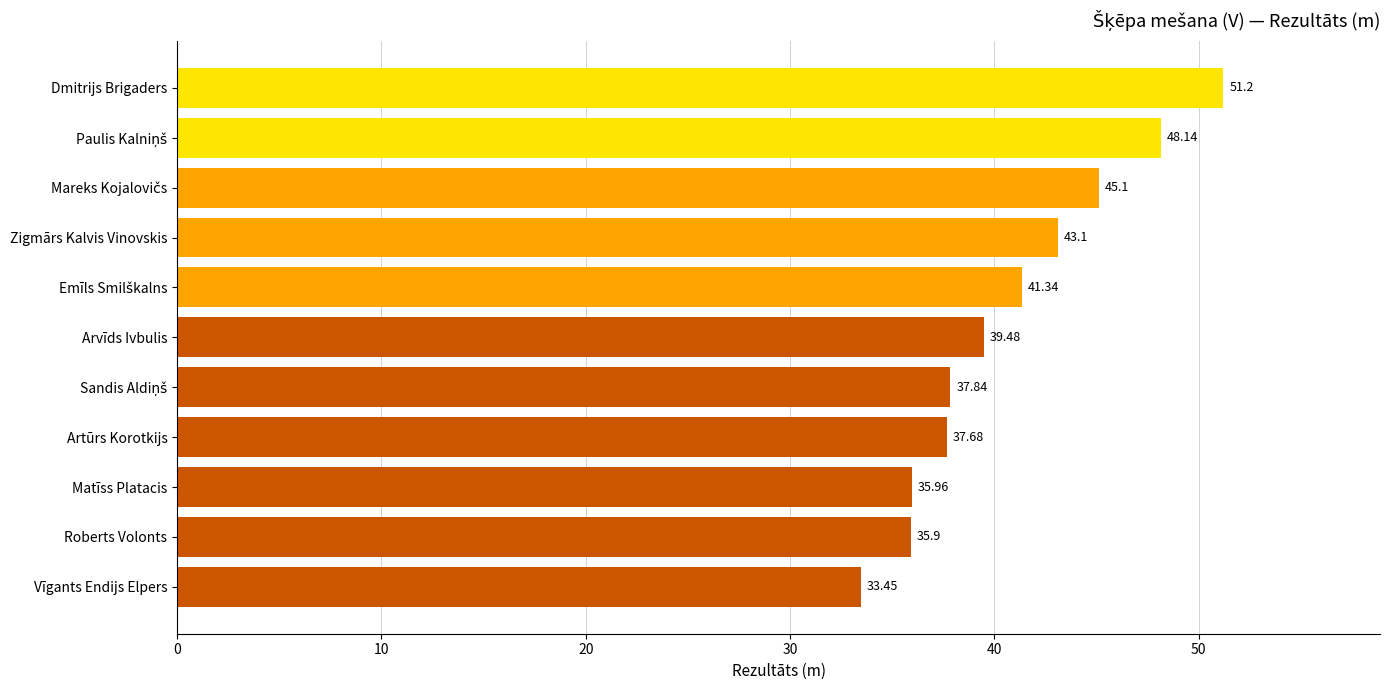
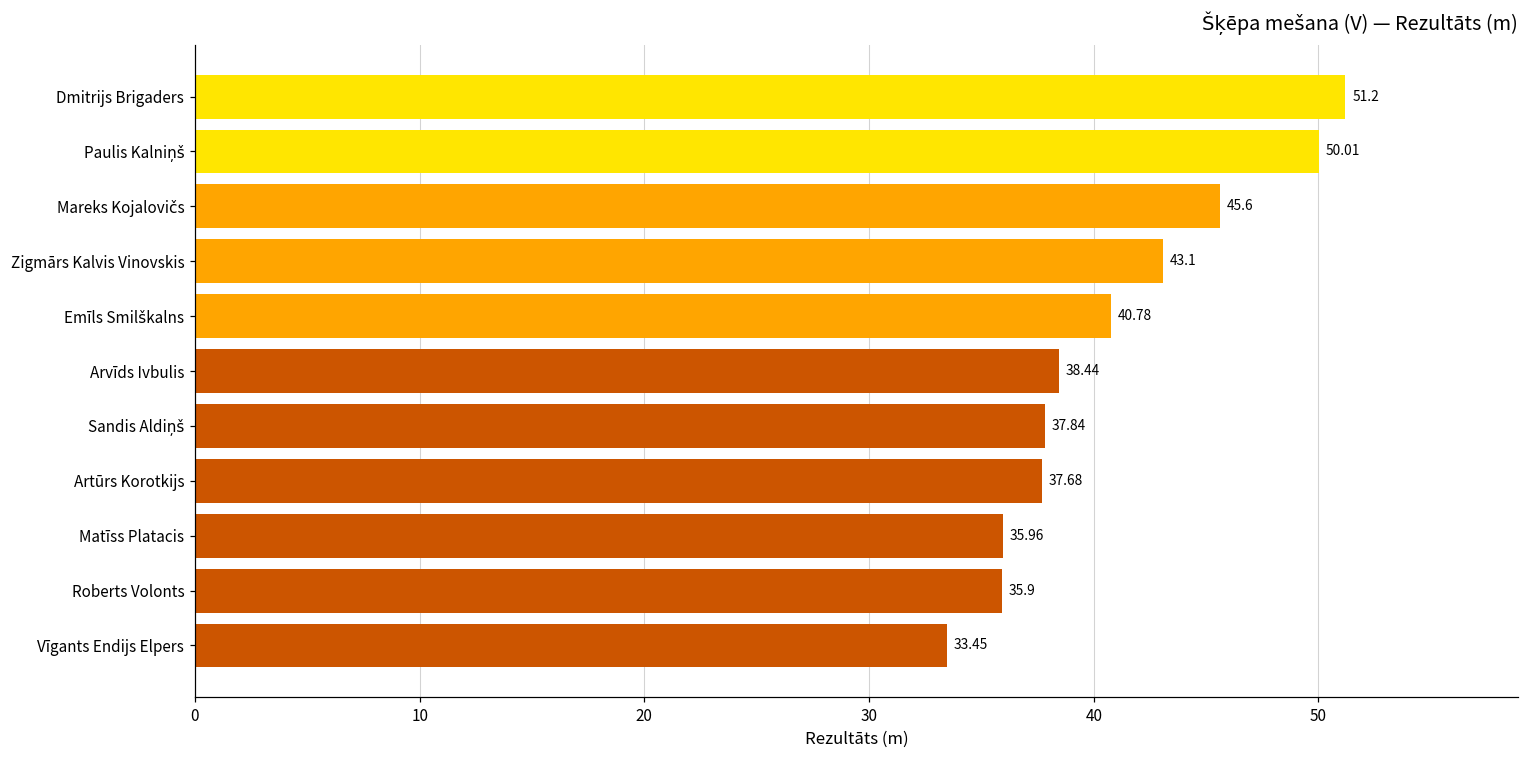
  {
    "Dmitrijs Brigaders": 51.2,
-   "Paulis Kalniņš": 48.14,
-   "Mareks Kojalovičs": 45.1,
+   "Paulis Kalniņš": 50.01,
+   "Mareks Kojalovičs": 45.6,
    "Zigmārs Kalvis Vinovskis": 43.1,
-   "Emīls Smilškalns": 41.34,
-   "Arvīds Ivbulis": 39.48,
+   "Emīls Smilškalns": 40.78,
+   "Arvīds Ivbulis": 38.44,
    "Sandis Aldiņš": 37.84,
    "Artūrs Korotkijs": 37.68,
    "Matīss Platacis": 35.96,
    "Roberts Volonts": 35.9,
    "Vīgants Endijs Elpers": 33.45
  }
